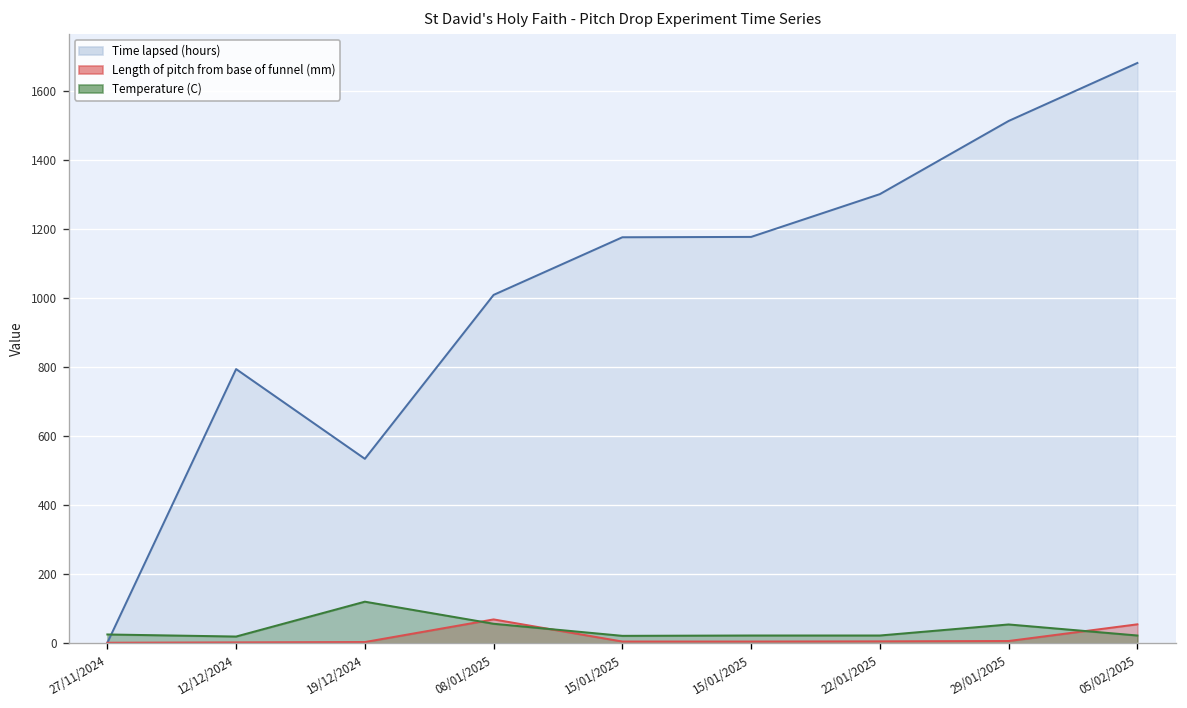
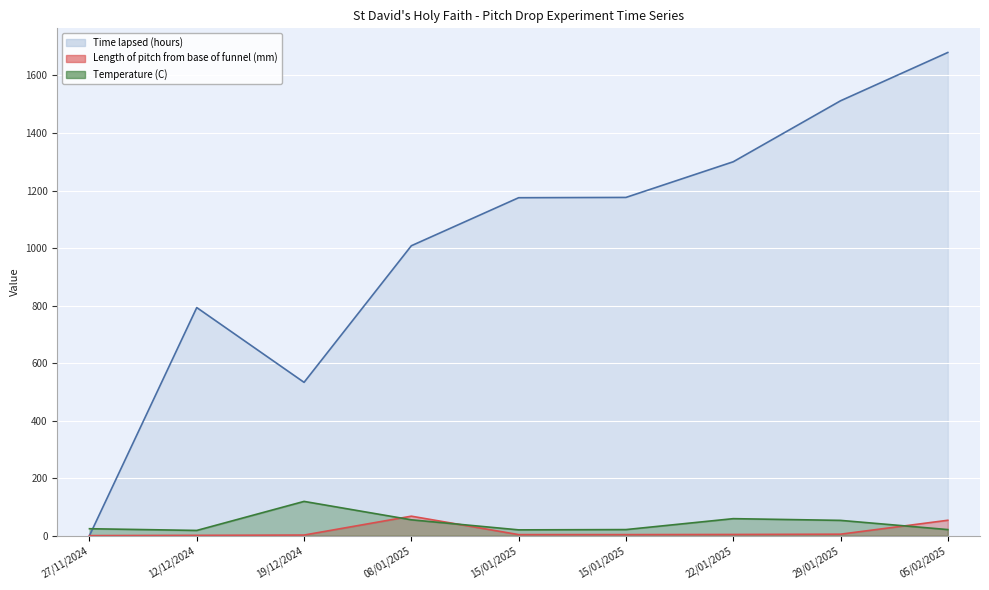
  {
    "Time lapsed (hours)": {
      "12/12/2024": 790,
      "19/12/2024": 530,
      "08/01/2025": 1010,
      "22/01/2025": 1300,
      "29/01/2025": 1510,
      "05/02/2025": 1680
    },
    "Length of pitch from base of funnel (mm)": {
      "12/12/2024": 0,
      "19/12/2024": 0,
      "08/01/2025": 70,
      "22/01/2025": 0,
      "29/01/2025": 10,
      "05/02/2025": 50
    },
    "Temperature (C)": {
      "27/11/2024": 20,
      "12/12/2024": 20,
      "19/12/2024": 120,
      "08/01/2025": 60,
-     "22/01/2025": 20,
+     "22/01/2025": 60,
      "29/01/2025": 50,
      "05/02/2025": 20
    }
  }
